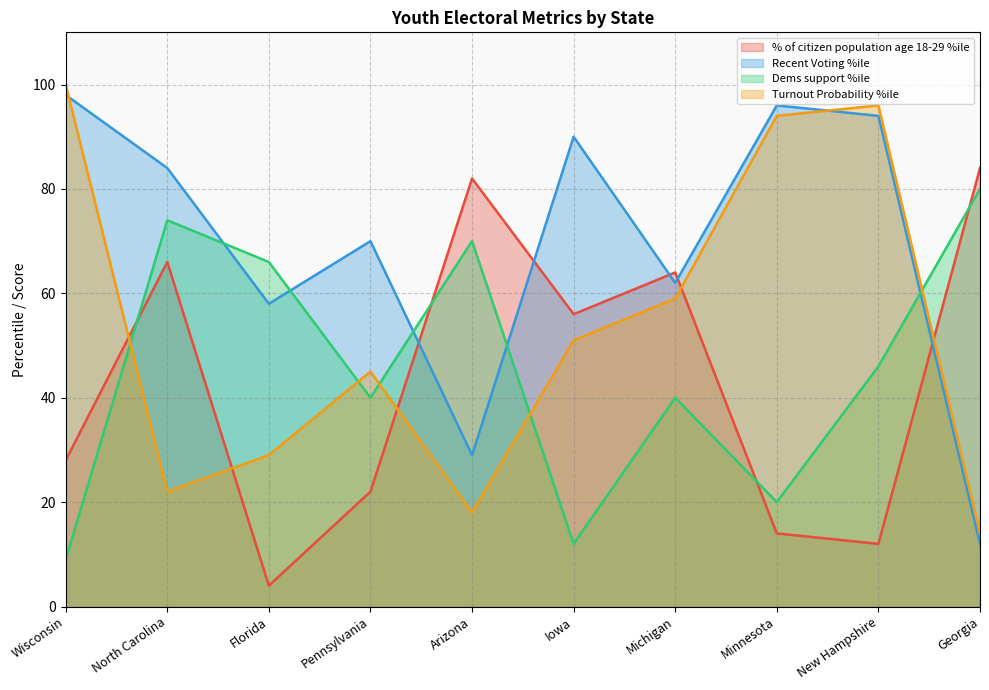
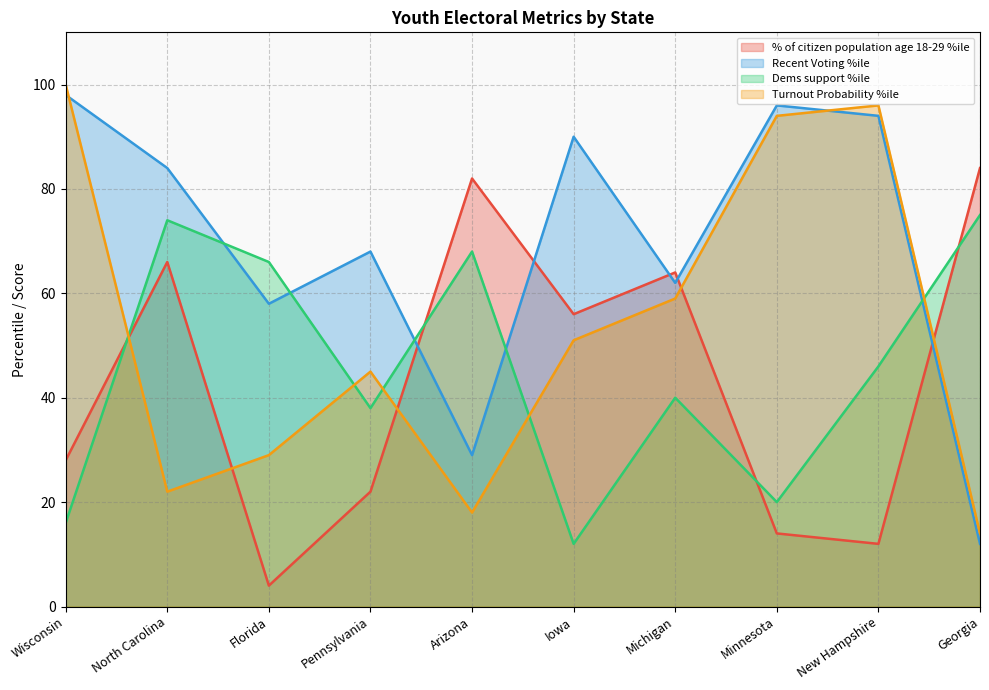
  {
    "Recent Voting %ile": {
      "Wisconsin": 98,
      "North Carolina": 84,
      "Florida": 58,
-     "Pennsylvania": 70,
+     "Pennsylvania": 68,
      "Arizona": 29,
      "Iowa": 90,
      "Michigan": 62,
      "Minnesota": 96,
      "New Hampshire": 94,
      "Georgia": 12
    },
    "Dems support %ile": {
-     "Wisconsin": 9,
+     "Wisconsin": 16,
      "North Carolina": 74,
      "Florida": 66,
-     "Pennsylvania": 40,
-     "Arizona": 70,
+     "Pennsylvania": 38,
+     "Arizona": 68,
      "Iowa": 12,
      "Michigan": 40,
      "Minnesota": 20,
      "New Hampshire": 46,
-     "Georgia": 80
+     "Georgia": 75
    }
  }
